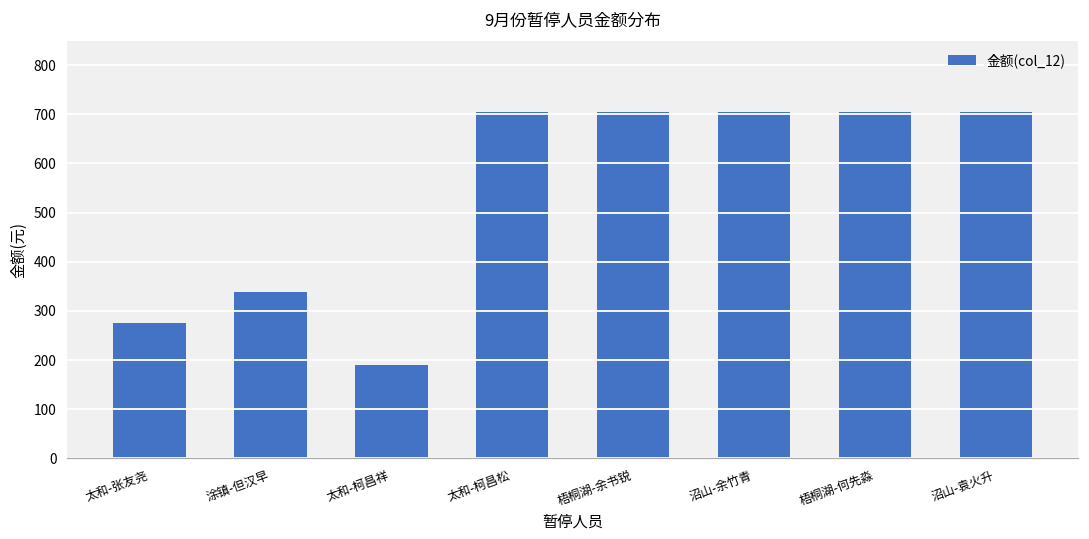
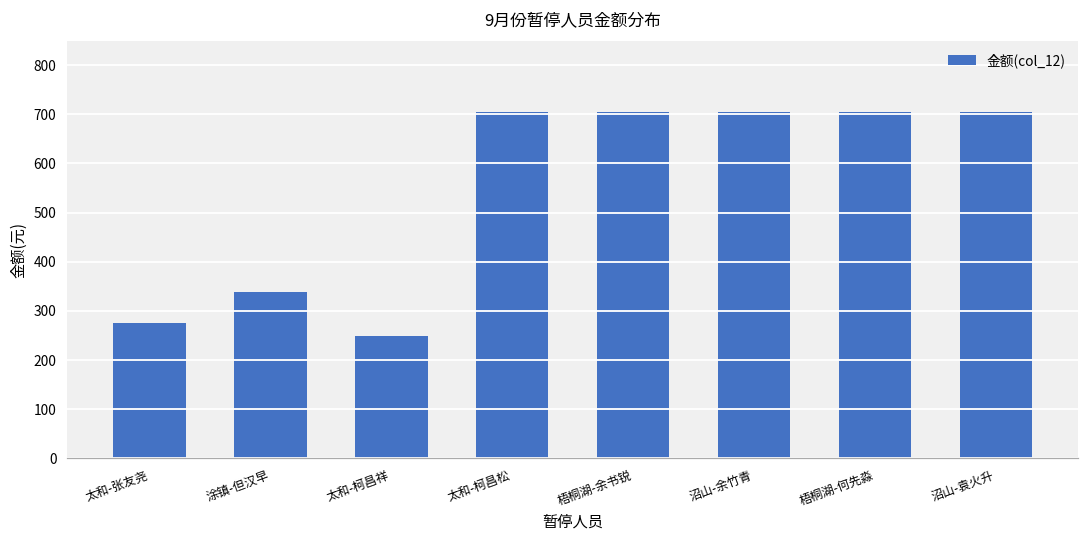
  {
    "太和-张友尧": 280,
    "涂镇-但汉早": 340,
-   "太和-柯昌祥": 190,
+   "太和-柯昌祥": 250,
    "太和-柯昌松": 710,
    "梧桐湖-余书锐": 710,
    "沼山-余竹青": 710,
    "梧桐湖-何先淼": 710,
    "沼山-袁火升": 710
  }
